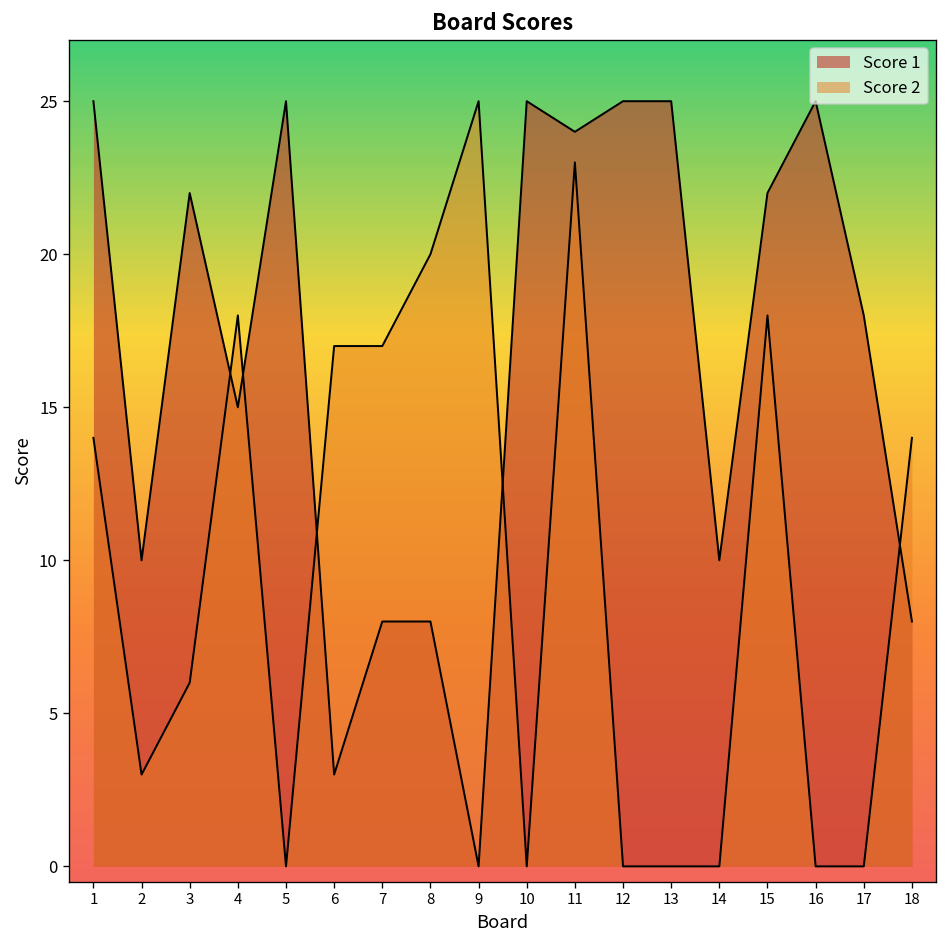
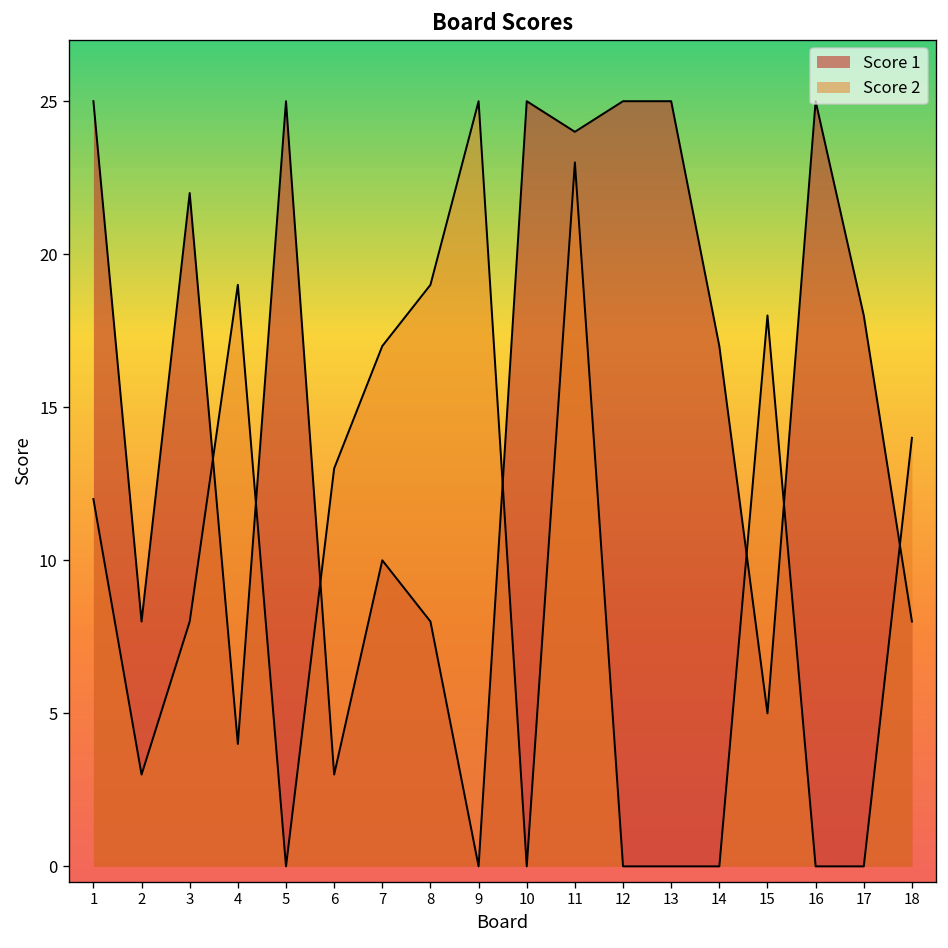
  {
    "Score 1": {
      "1": 25,
-     "2": 10,
+     "2": 8,
      "3": 22,
-     "4": 15,
+     "4": 4,
      "5": 25,
      "6": 3,
-     "7": 8,
+     "7": 10,
      "8": 8,
      "9": 0,
      "10": 25,
      "11": 24,
      "12": 25,
      "13": 25,
-     "14": 10,
-     "15": 22,
+     "14": 17,
+     "15": 5,
      "17": 18,
      "18": 8
    },
    "Score 2": {
-     "1": 14,
+     "1": 12,
      "2": 3,
-     "3": 6,
-     "4": 18,
+     "3": 8,
+     "4": 19,
      "5": 0,
-     "6": 17,
+     "6": 13,
      "7": 17,
-     "8": 20,
+     "8": 19,
      "9": 25,
      "10": 0,
      "11": 23,
      "12": 0,
      "13": 0,
      "14": 0,
      "15": 18,
      "16": 0,
      "17": 0,
      "18": 14
    }
  }
